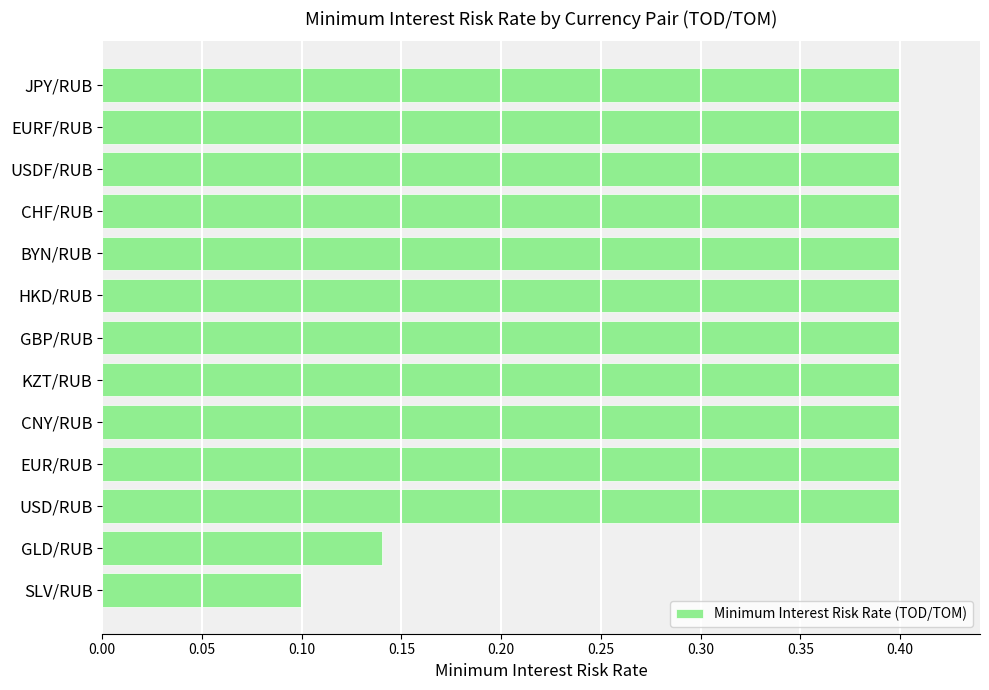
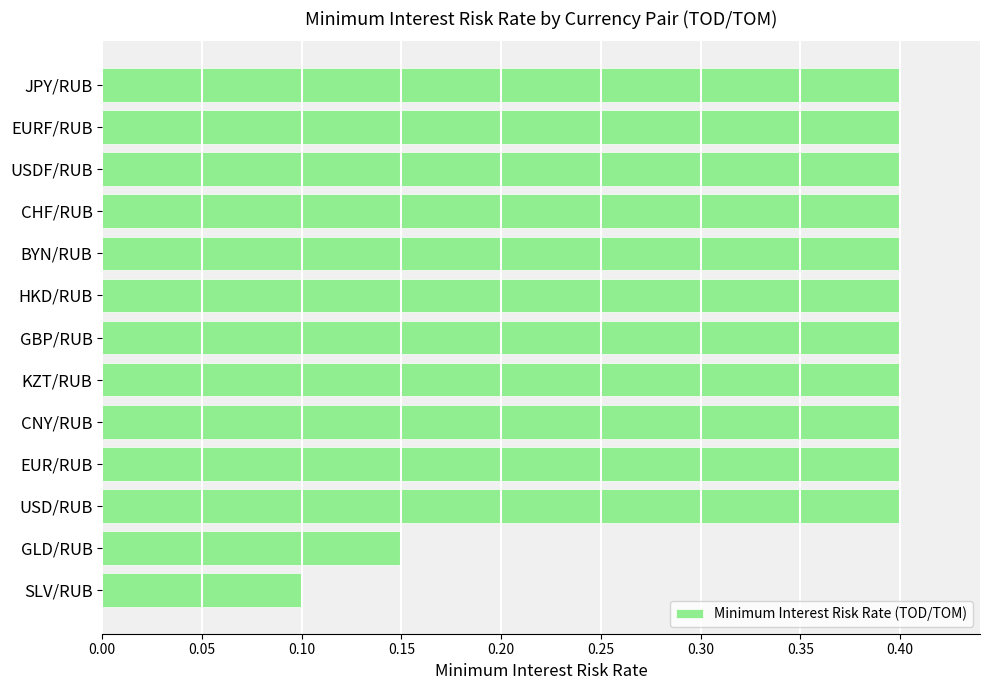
  {
    "JPY/RUB": 0.40,
    "EURF/RUB": 0.40,
    "USDF/RUB": 0.40,
    "CHF/RUB": 0.40,
    "BYN/RUB": 0.40,
    "HKD/RUB": 0.40,
    "GBP/RUB": 0.40,
    "KZT/RUB": 0.40,
    "CNY/RUB": 0.40,
    "EUR/RUB": 0.40,
    "USD/RUB": 0.40,
-   "GLD/RUB": 0.14,
+   "GLD/RUB": 0.15,
    "SLV/RUB": 0.10
  }
